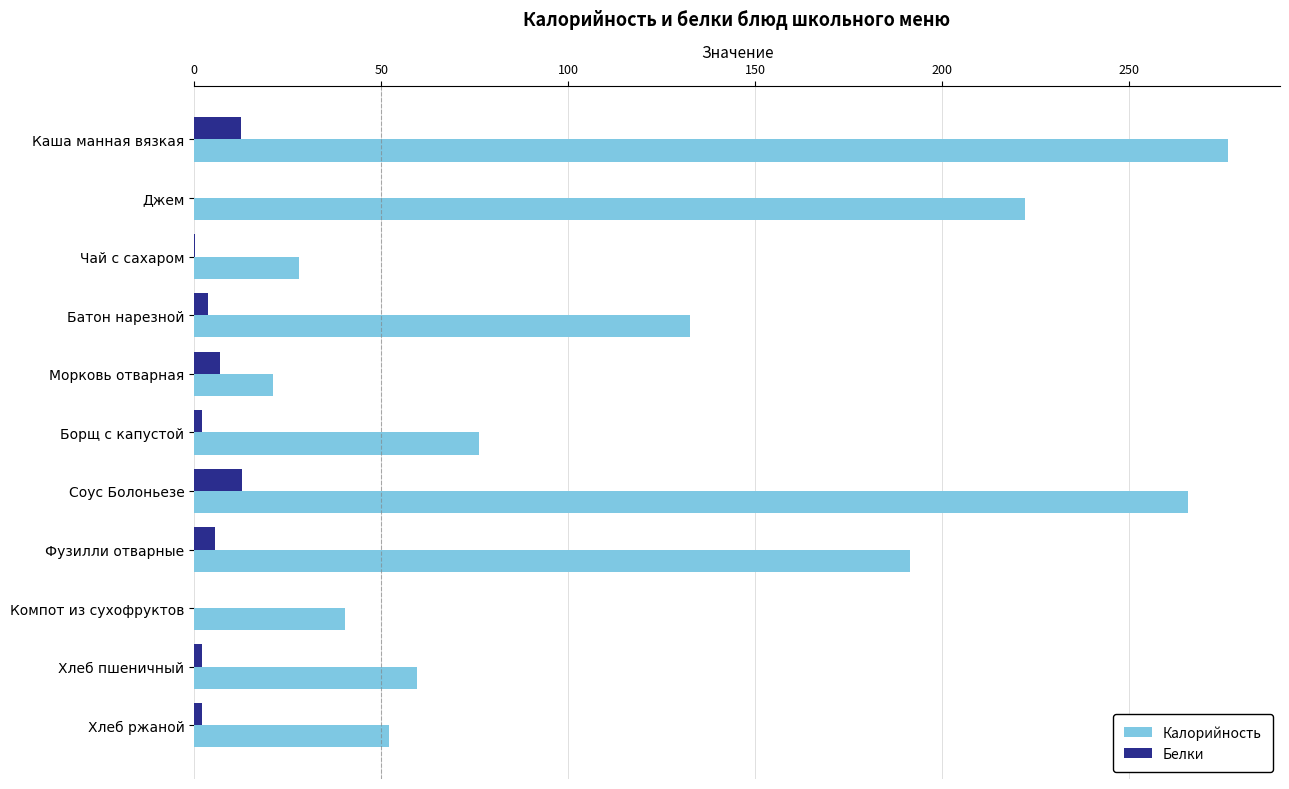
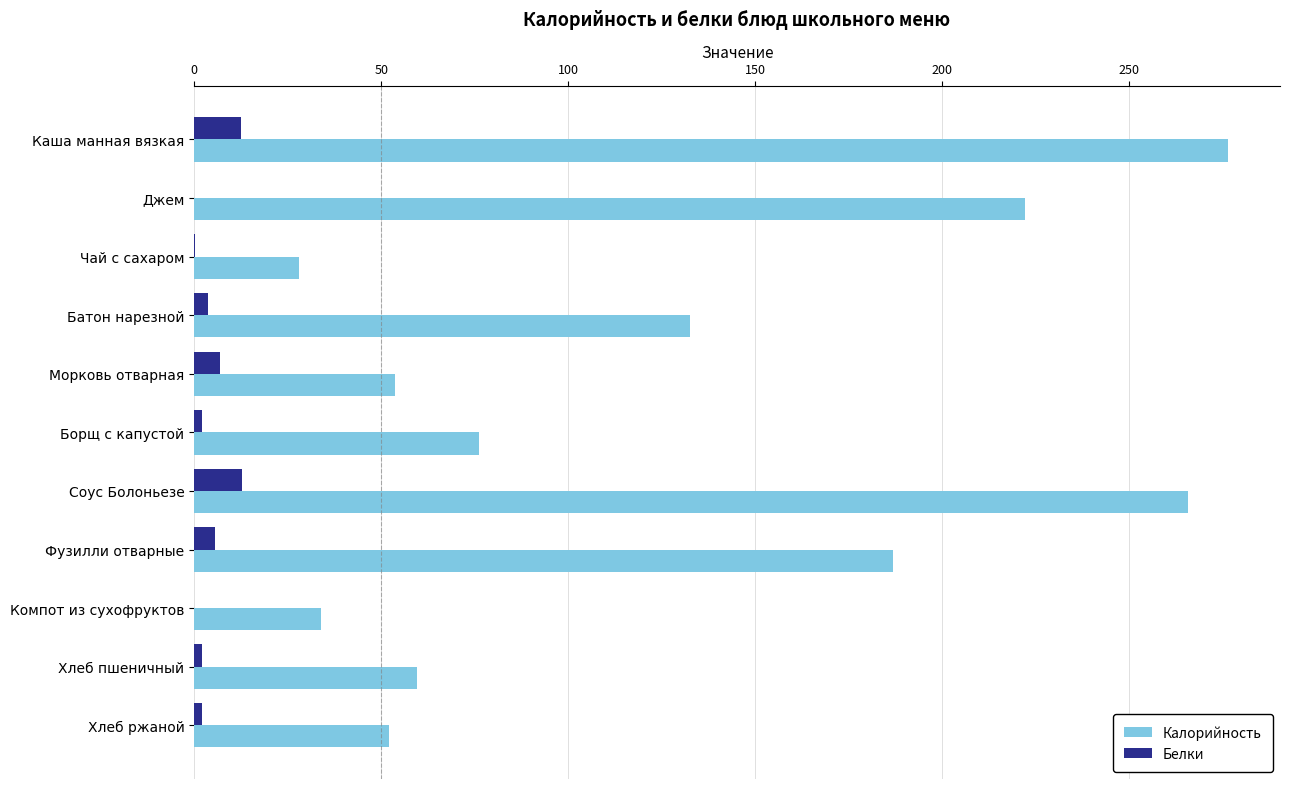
  {
    "Калорийность": {
      "Каша манная вязкая": 276,
      "Джем": 222,
      "Чай с сахаром": 28,
      "Батон нарезной": 133,
-     "Морковь отварная": 21,
+     "Морковь отварная": 54,
      "Борщ с капустой": 76,
      "Соус Болоньезе": 266,
-     "Фузилли отварные": 191,
-     "Компот из сухофруктов": 40,
+     "Фузилли отварные": 187,
+     "Компот из сухофруктов": 34,
      "Хлеб пшеничный": 60,
      "Хлеб ржаной": 52
    },
    "Белки": {
      "Каша манная вязкая": 12,
      "Джем": 0,
      "Батон нарезной": 4,
      "Морковь отварная": 7,
      "Борщ с капустой": 2,
      "Соус Болоньезе": 13,
      "Фузилли отварные": 6,
      "Хлеб пшеничный": 2,
      "Хлеб ржаной": 2
    }
  }
